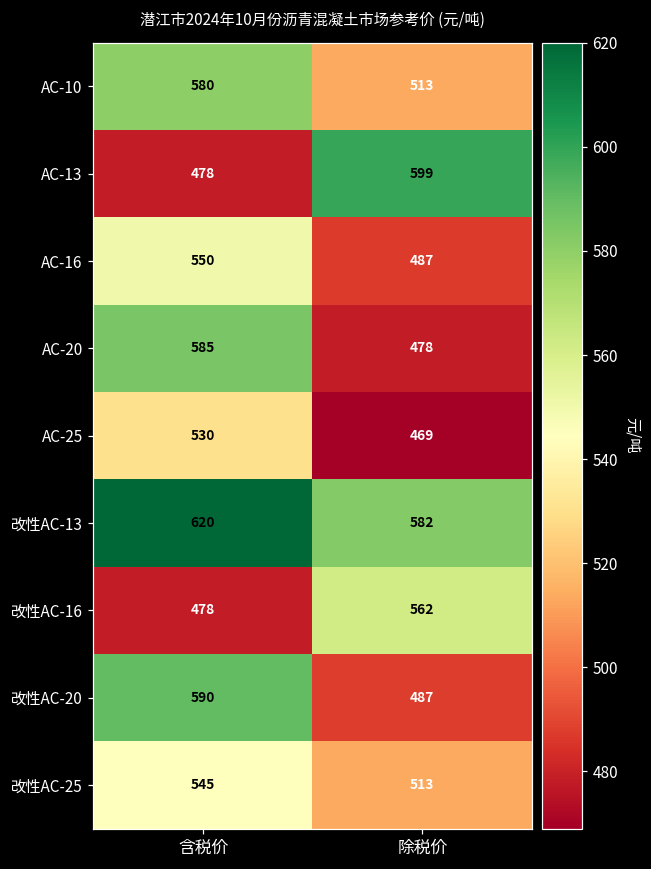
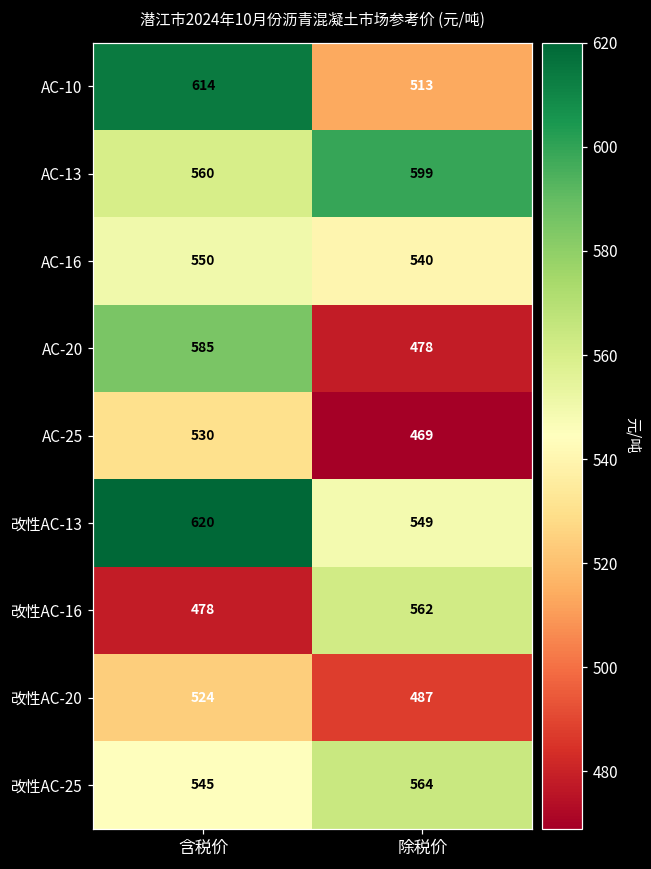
  {
    "AC-10": {
-     "含税价": 580,
+     "含税价": 614,
      "除税价": 513
    },
    "AC-13": {
-     "含税价": 478,
+     "含税价": 560,
      "除税价": 599
    },
    "AC-16": {
      "含税价": 550,
-     "除税价": 487
+     "除税价": 540
    },
    "AC-20": {
      "含税价": 585,
      "除税价": 478
    },
    "AC-25": {
      "含税价": 530,
      "除税价": 469
    },
    "改性AC-13": {
      "含税价": 620,
-     "除税价": 582
+     "除税价": 549
    },
    "改性AC-16": {
      "含税价": 478,
      "除税价": 562
    },
    "改性AC-20": {
-     "含税价": 590,
+     "含税价": 524,
      "除税价": 487
    },
    "改性AC-25": {
      "含税价": 545,
-     "除税价": 513
+     "除税价": 564
    }
  }
